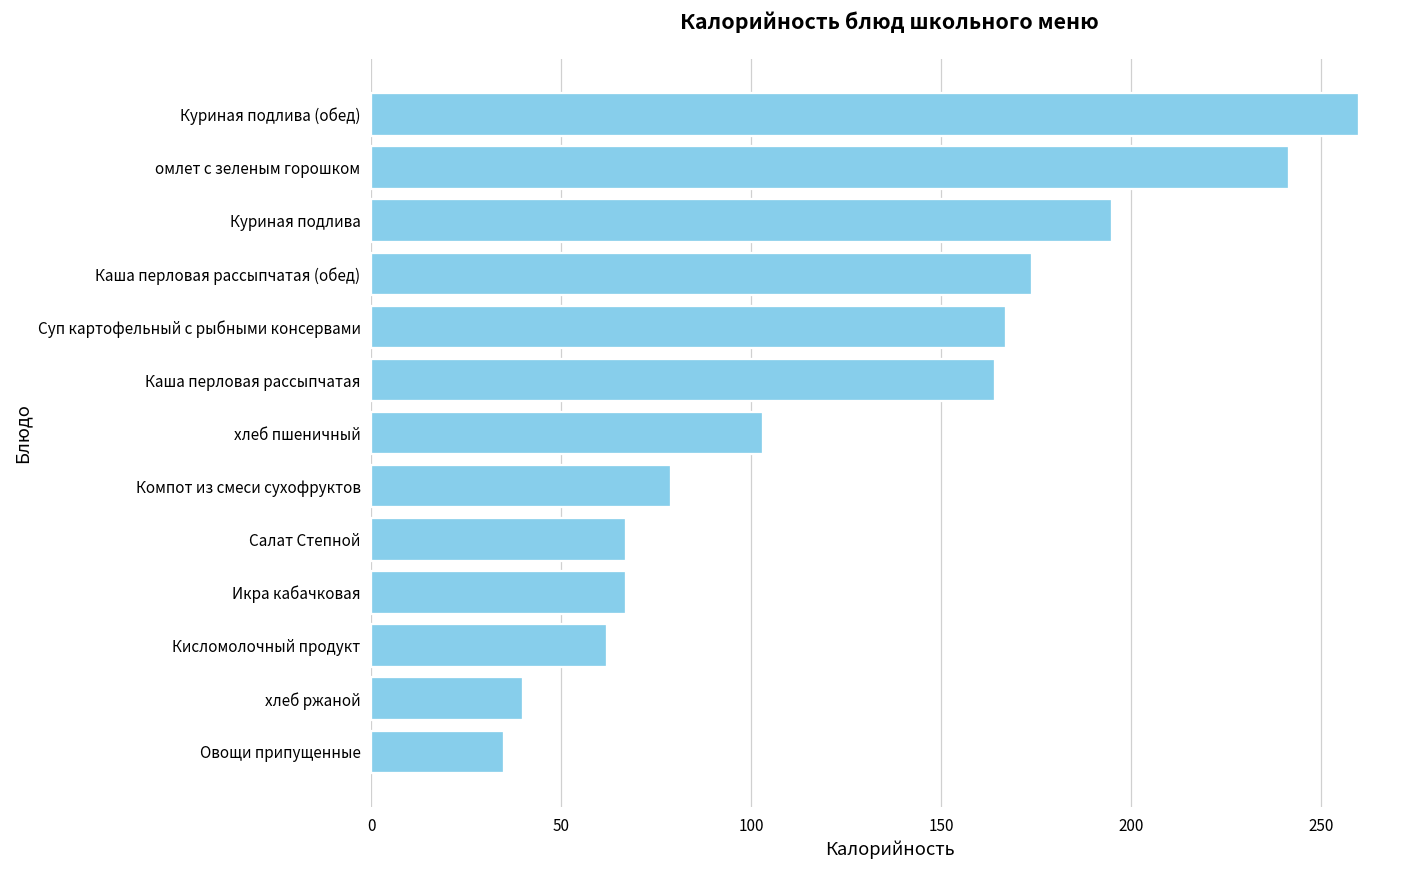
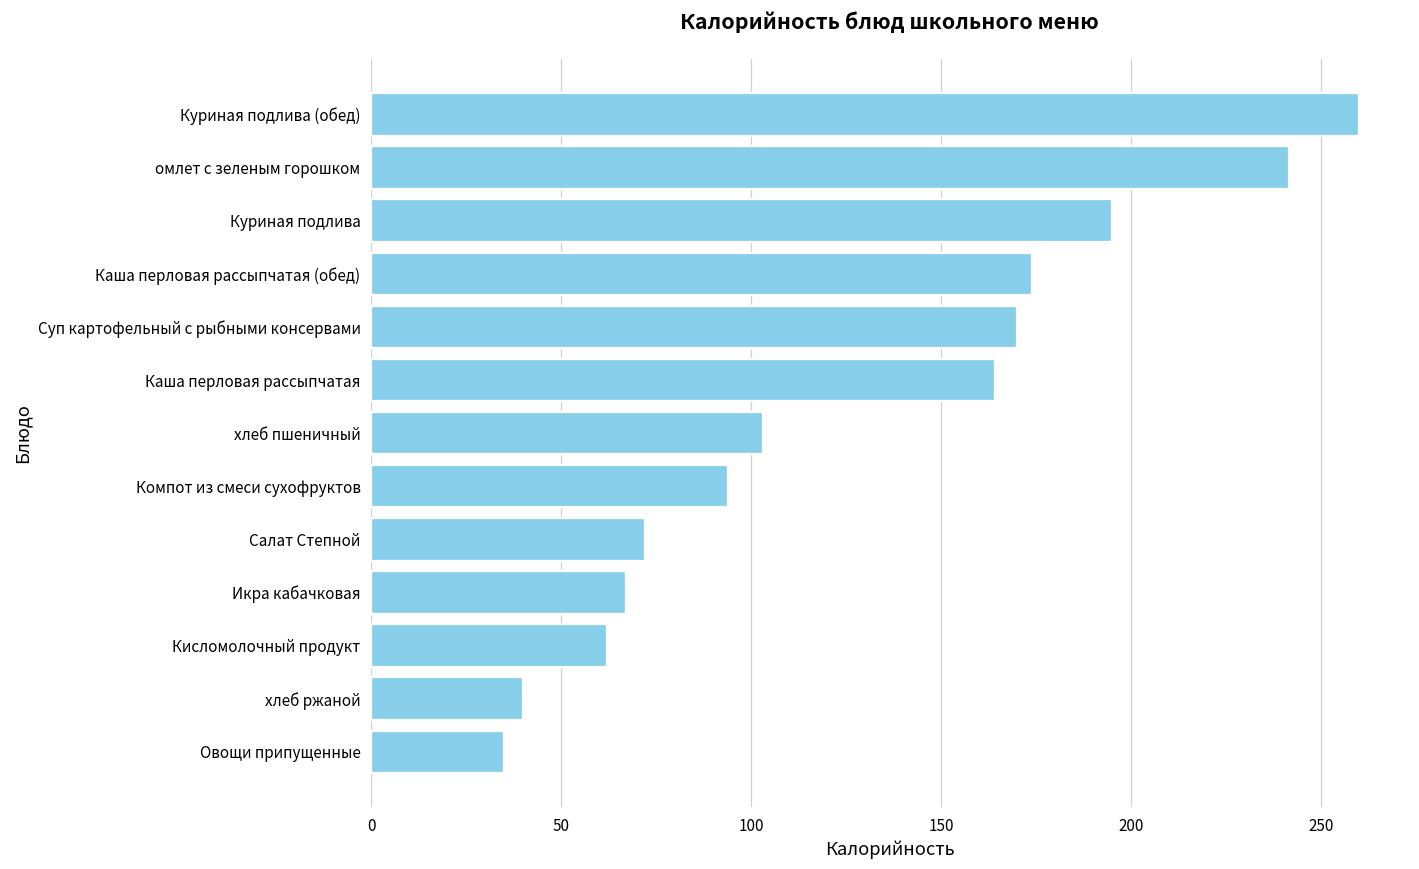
  {
    "Куриная подлива (обед)": 260,
    "омлет с зеленым горошком": 242,
    "Куриная подлива": 195,
    "Каша перловая рассыпчатая (обед)": 174,
-   "Суп картофельный с рыбными консервами": 167,
+   "Суп картофельный с рыбными консервами": 170,
    "Каша перловая рассыпчатая": 164,
    "хлеб пшеничный": 103,
-   "Компот из смеси сухофруктов": 79,
-   "Салат Степной": 67,
+   "Компот из смеси сухофруктов": 94,
+   "Салат Степной": 72,
    "Икра кабачковая": 67,
    "Кисломолочный продукт": 62,
    "хлеб ржаной": 40,
    "Овощи припущенные": 35
  }
